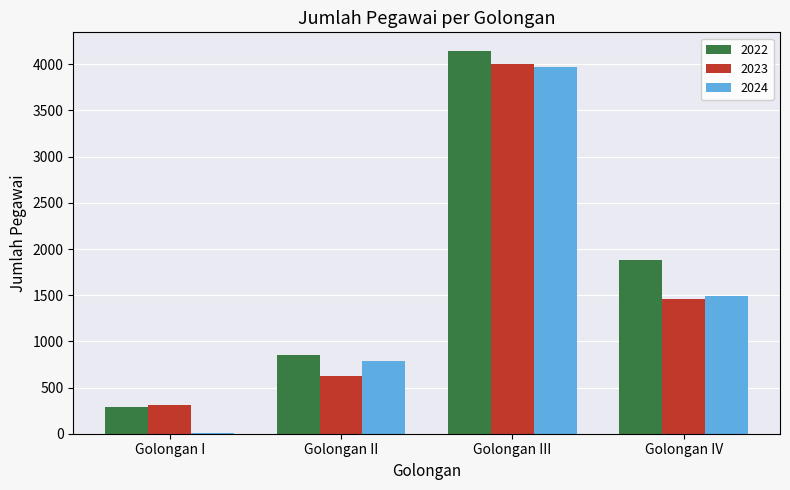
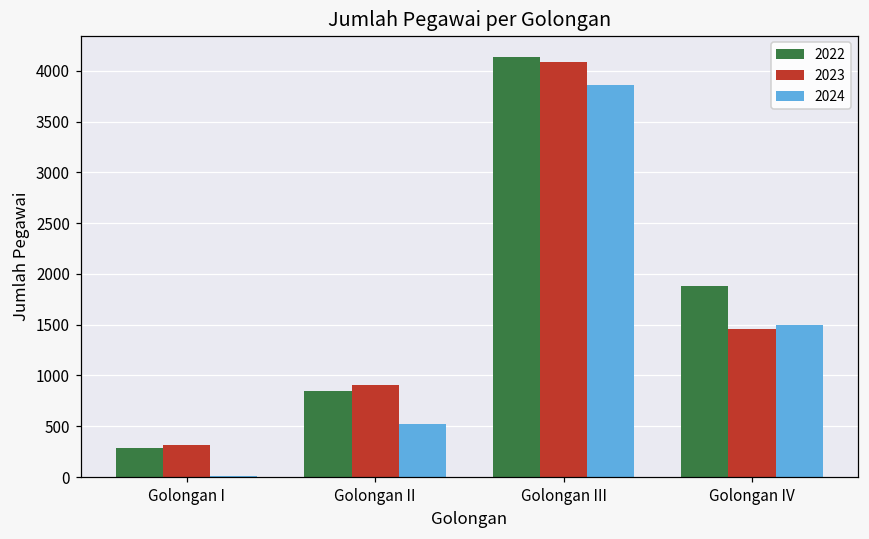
  {
    "2022": {
      "Golongan I": 300,
      "Golongan II": 900,
      "Golongan III": 4100,
      "Golongan IV": 1900
    },
    "2023": {
      "Golongan I": 300,
-     "Golongan II": 600,
-     "Golongan III": 4000,
+     "Golongan II": 900,
+     "Golongan III": 4100,
      "Golongan IV": 1500
    },
    "2024": {
-     "Golongan II": 800,
-     "Golongan III": 4000,
+     "Golongan II": 500,
+     "Golongan III": 3900,
      "Golongan IV": 1500
    }
  }
